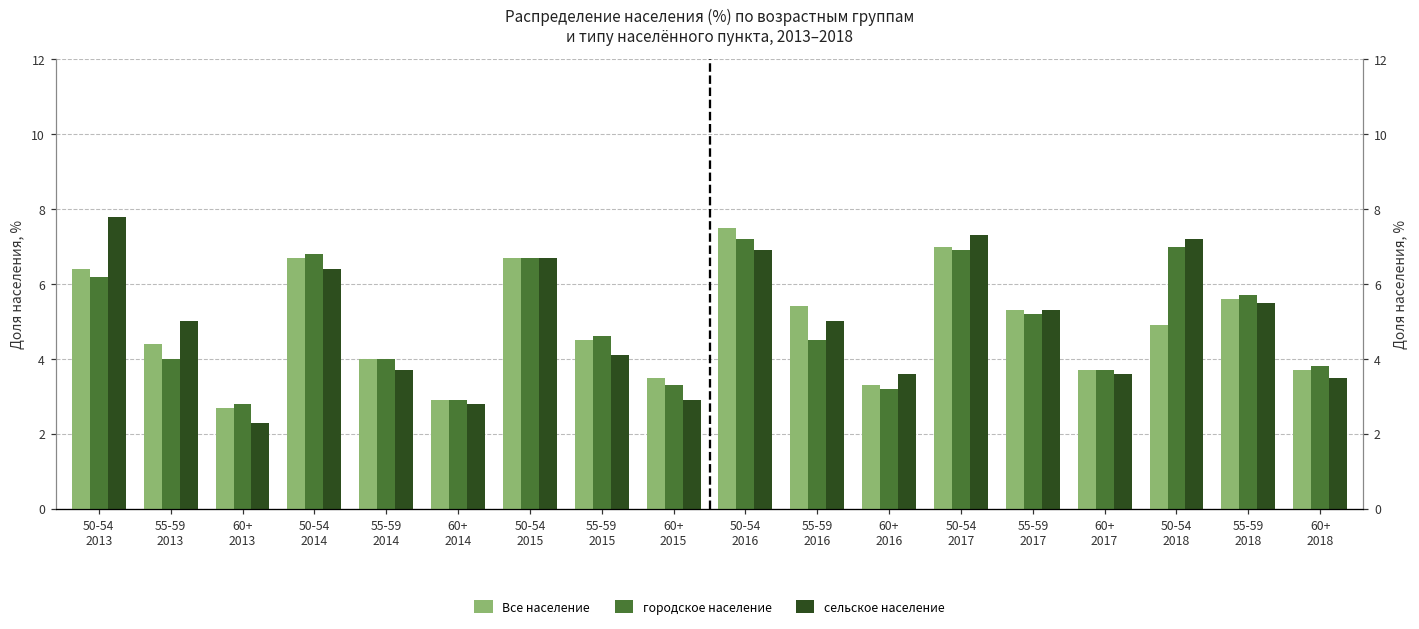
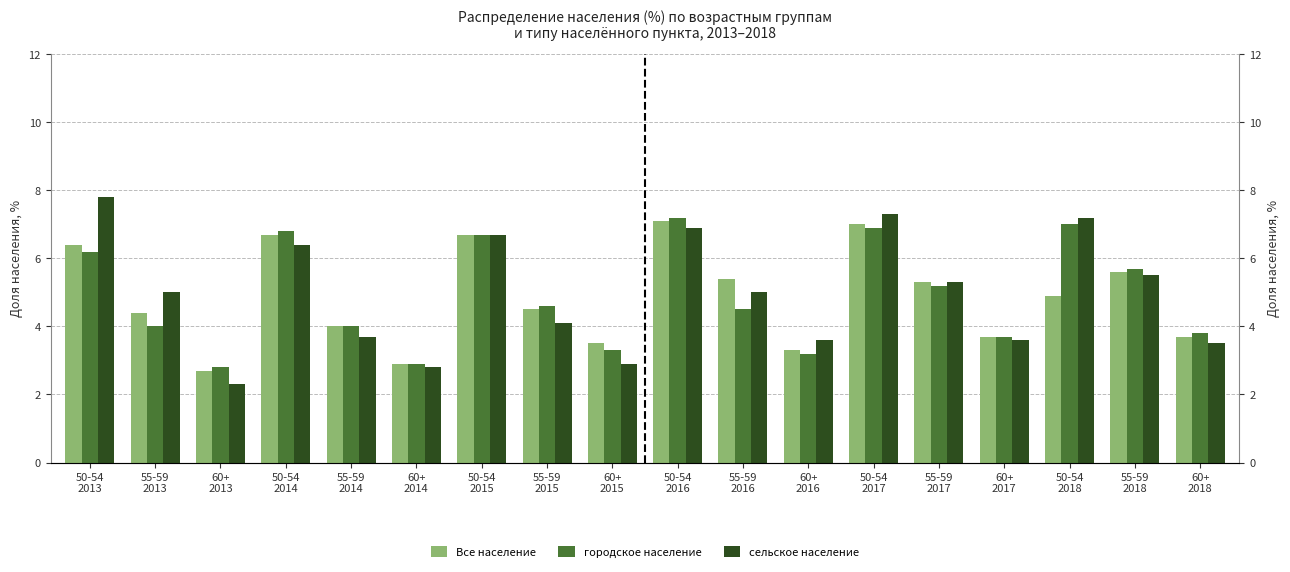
  {
    "Все население": {
      "50-54 2013": 6.4,
      "55-59 2013": 4.4,
      "60+ 2013": 2.7,
      "50-54 2014": 6.7,
      "55-59 2014": 4.0,
      "60+ 2014": 2.9,
      "50-54 2015": 6.7,
      "55-59 2015": 4.5,
      "60+ 2015": 3.5,
-     "50-54 2016": 7.5,
+     "50-54 2016": 7.1,
      "55-59 2016": 5.4,
      "60+ 2016": 3.3,
      "50-54 2017": 7.0,
      "55-59 2017": 5.3,
      "60+ 2017": 3.7,
      "50-54 2018": 4.9,
      "55-59 2018": 5.6,
      "60+ 2018": 3.7
    }
  }
